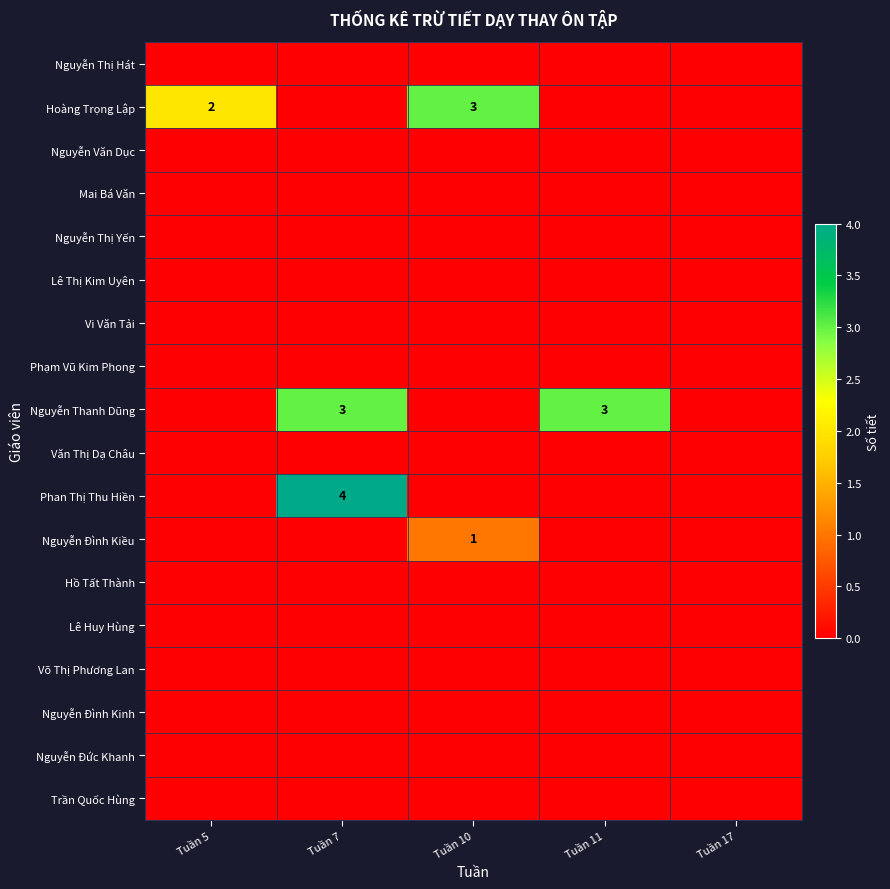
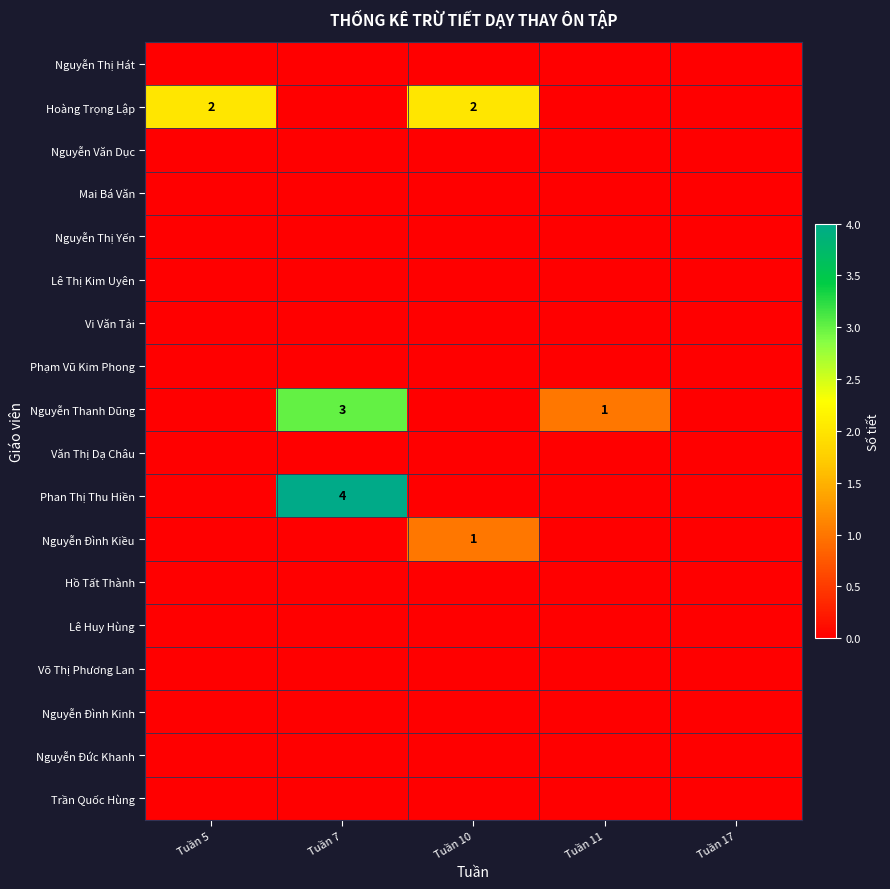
  {
    "Hoàng Trọng Lập": {
      "Tuần 5": 2,
-     "Tuần 10": 3
+     "Tuần 10": 2
    },
    "Nguyễn Thanh Dũng": {
      "Tuần 7": 3,
-     "Tuần 11": 3
+     "Tuần 11": 1
    },
    "Phan Thị Thu Hiền": {
      "Tuần 7": 4
    },
    "Nguyễn Đình Kiều": {
      "Tuần 10": 1
    }
  }
